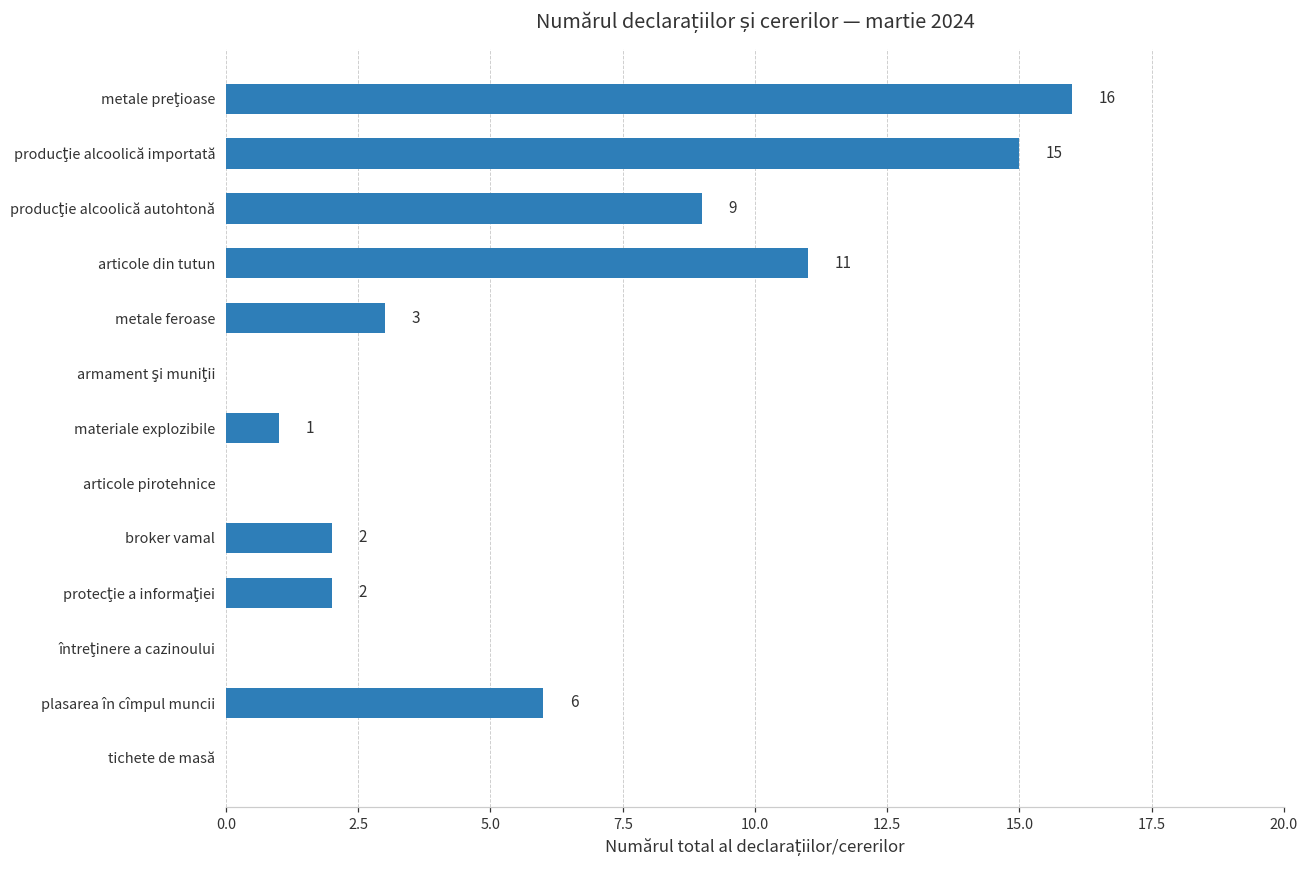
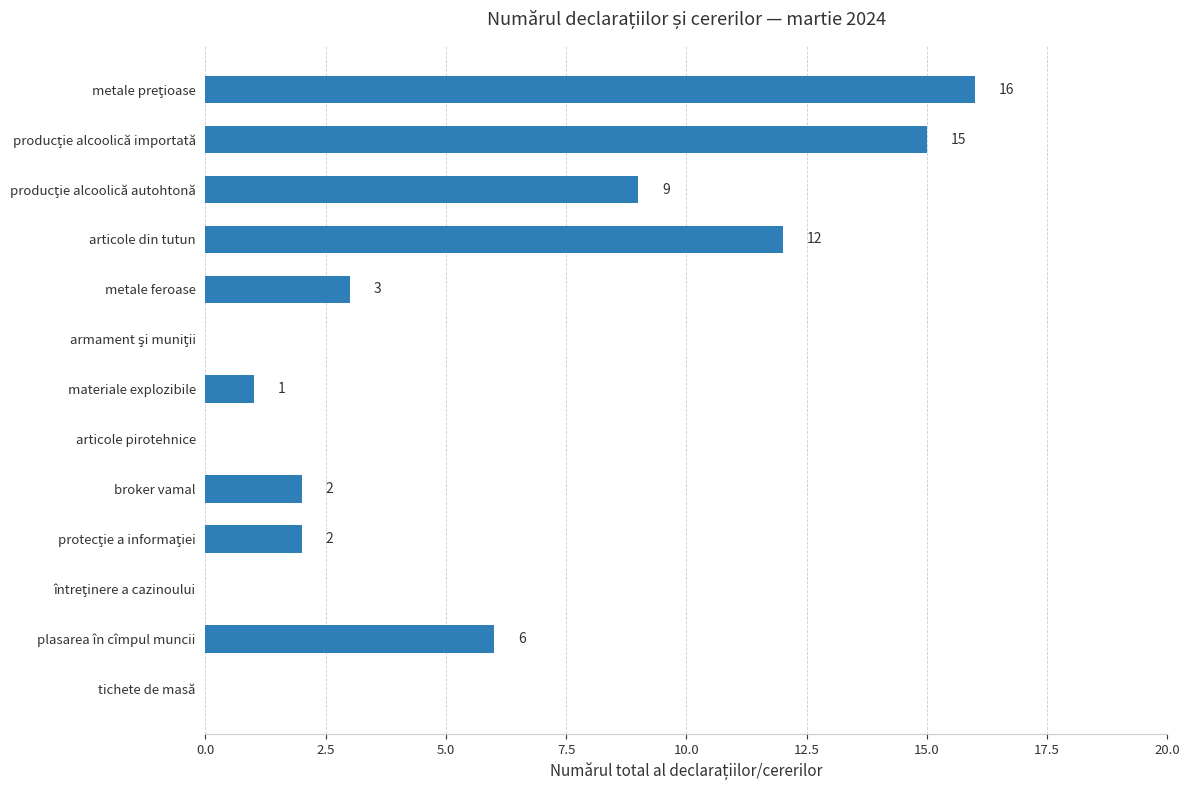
  {
    "metale preţioase": 16,
    "producţie alcoolică importată": 15,
    "producţie alcoolică autohtonă": 9,
-   "articole din tutun": 11,
+   "articole din tutun": 12,
    "metale feroase": 3,
    "materiale explozibile": 1,
    "broker vamal": 2,
    "protecţie a informaţiei": 2,
    "plasarea în cîmpul muncii": 6
  }
